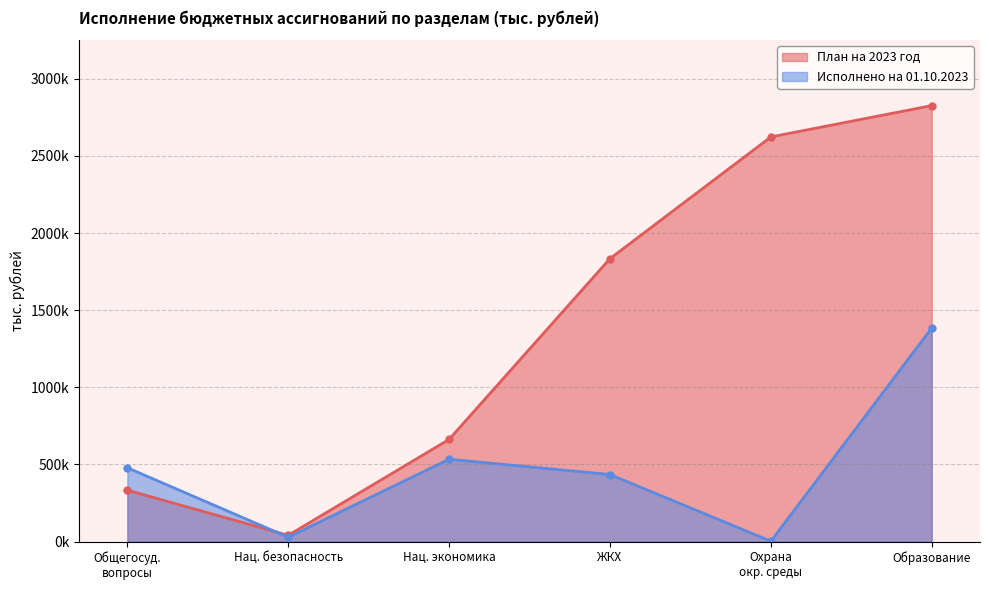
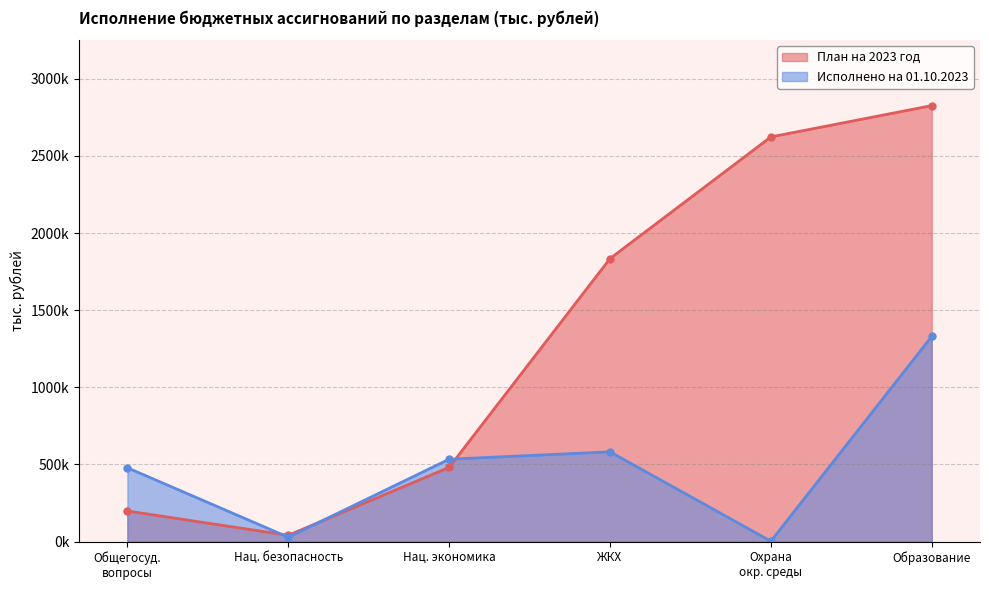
  {
    "План на 2023 год": {
-     "Общегосуд. вопросы": 330000,
-     "Нац. экономика": 660000,
+     "Общегосуд. вопросы": 200000,
+     "Нац. экономика": 480000,
      "ЖКХ": 1830000,
      "Охрана окр. среды": 2620000,
      "Образование": 2830000
    },
    "Исполнено на 01.10.2023": {
      "Общегосуд. вопросы": 480000,
      "Нац. экономика": 530000,
-     "ЖКХ": 430000,
+     "ЖКХ": 580000,
      "Охрана окр. среды": 0,
-     "Образование": 1380000
+     "Образование": 1330000
    }
  }
